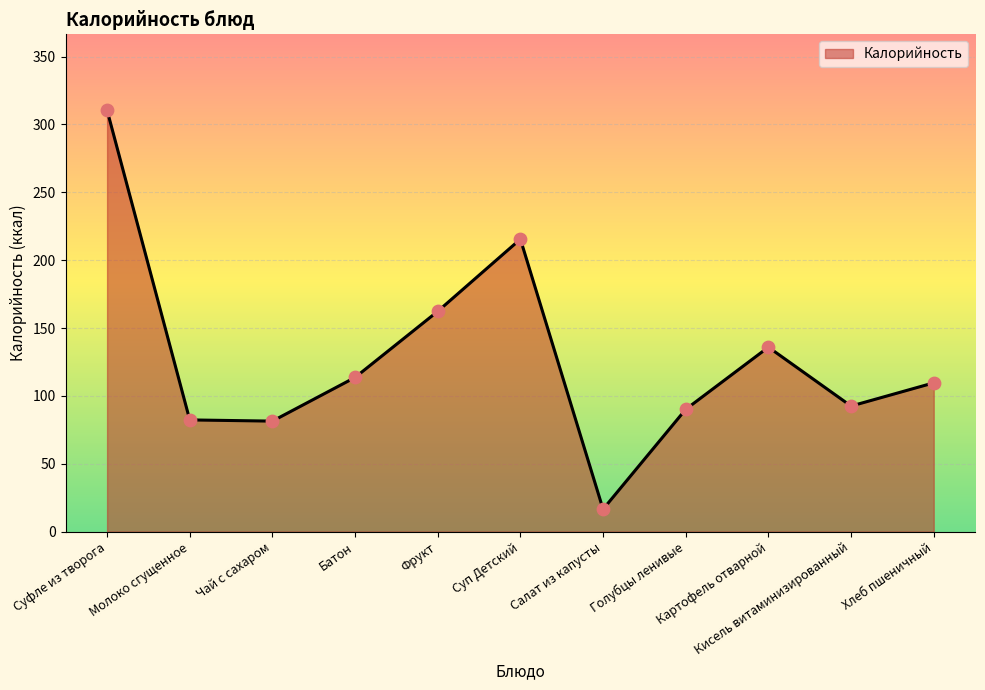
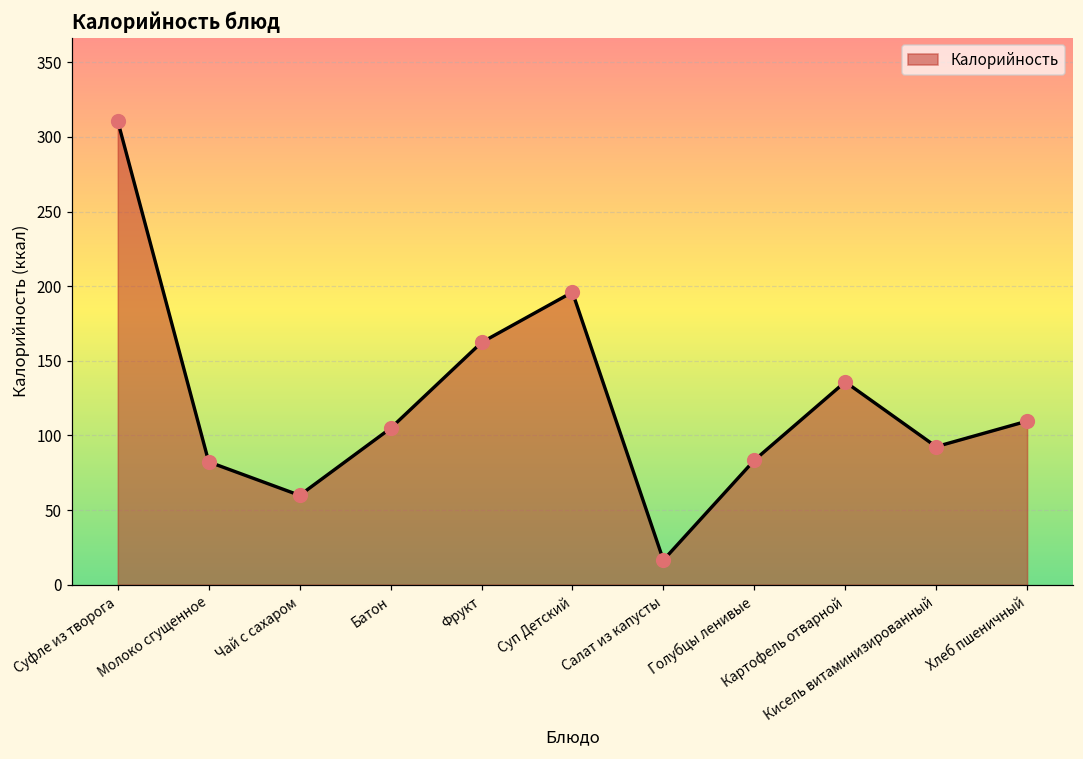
  {
    "Суфле из творога": 311,
    "Молоко сгущенное": 82,
-   "Чай с сахаром": 81,
-   "Батон": 114,
+   "Чай с сахаром": 60,
+   "Батон": 105,
    "Фрукт": 162,
-   "Суп Детский": 216,
+   "Суп Детский": 196,
    "Салат из капусты": 17,
-   "Голубцы ленивые": 90,
+   "Голубцы ленивые": 83,
    "Картофель отварной": 136,
    "Кисель витаминизированный": 93,
    "Хлеб пшеничный": 110
  }
